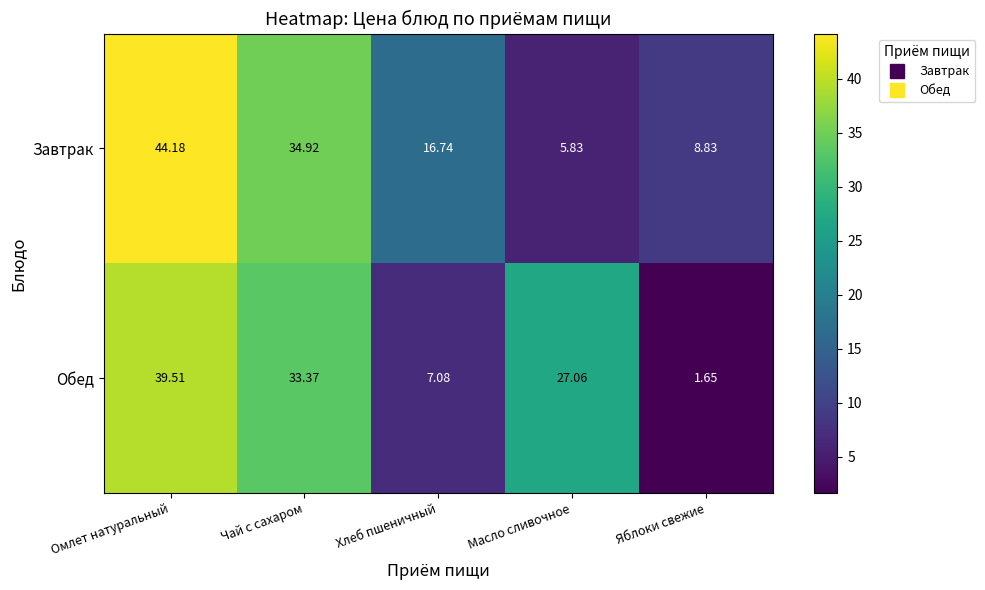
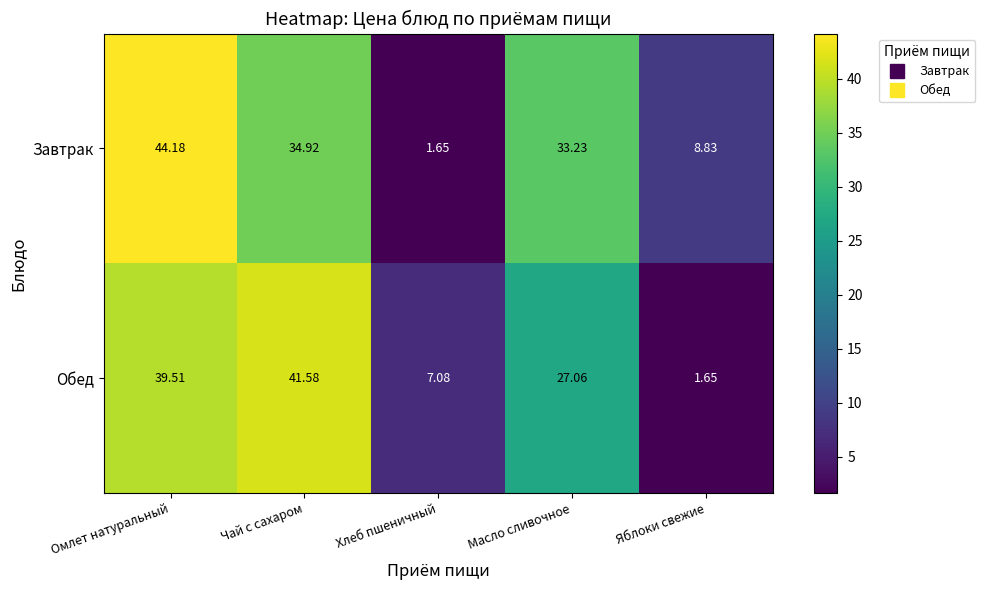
  {
    "Завтрак": {
      "Омлет натуральный": 44.18,
      "Чай с сахаром": 34.92,
-     "Хлеб пшеничный": 16.74,
-     "Масло сливочное": 5.83,
+     "Хлеб пшеничный": 1.65,
+     "Масло сливочное": 33.23,
      "Яблоки свежие": 8.83
    },
    "Обед": {
      "Омлет натуральный": 39.51,
-     "Чай с сахаром": 33.37,
+     "Чай с сахаром": 41.58,
      "Хлеб пшеничный": 7.08,
      "Масло сливочное": 27.06,
      "Яблоки свежие": 1.65
    }
  }
